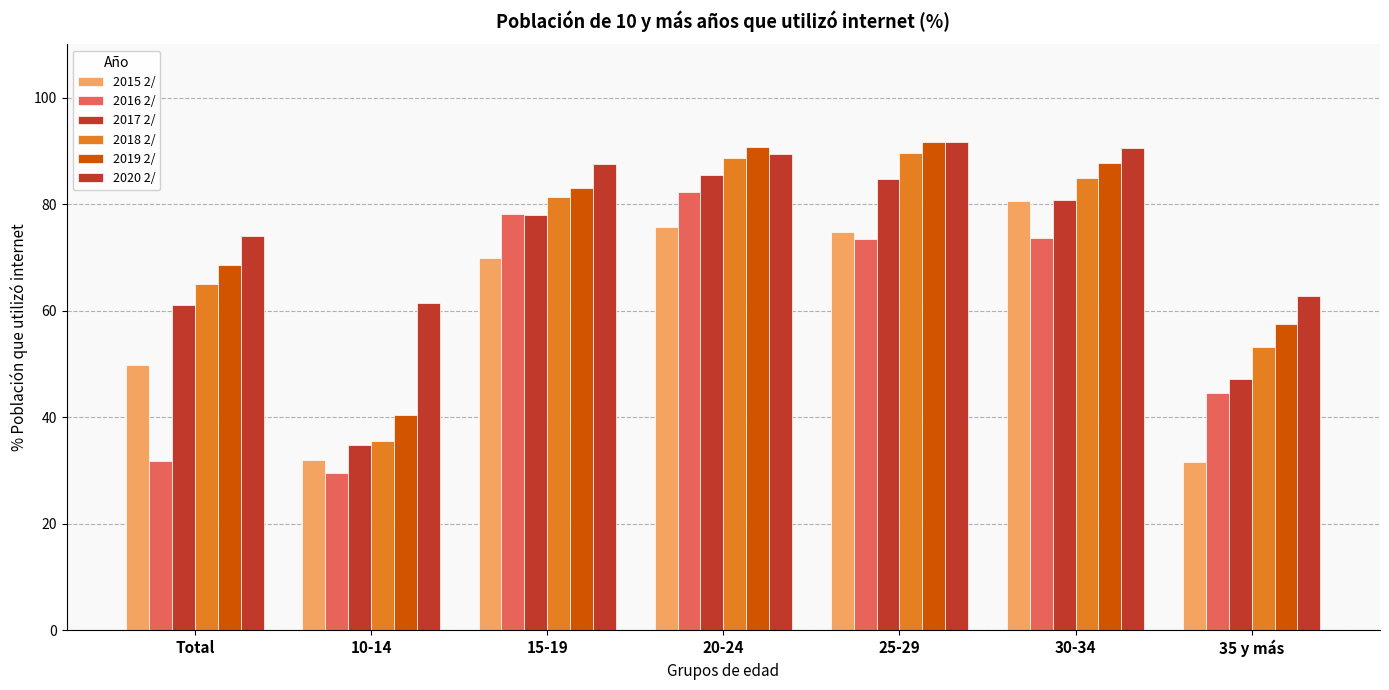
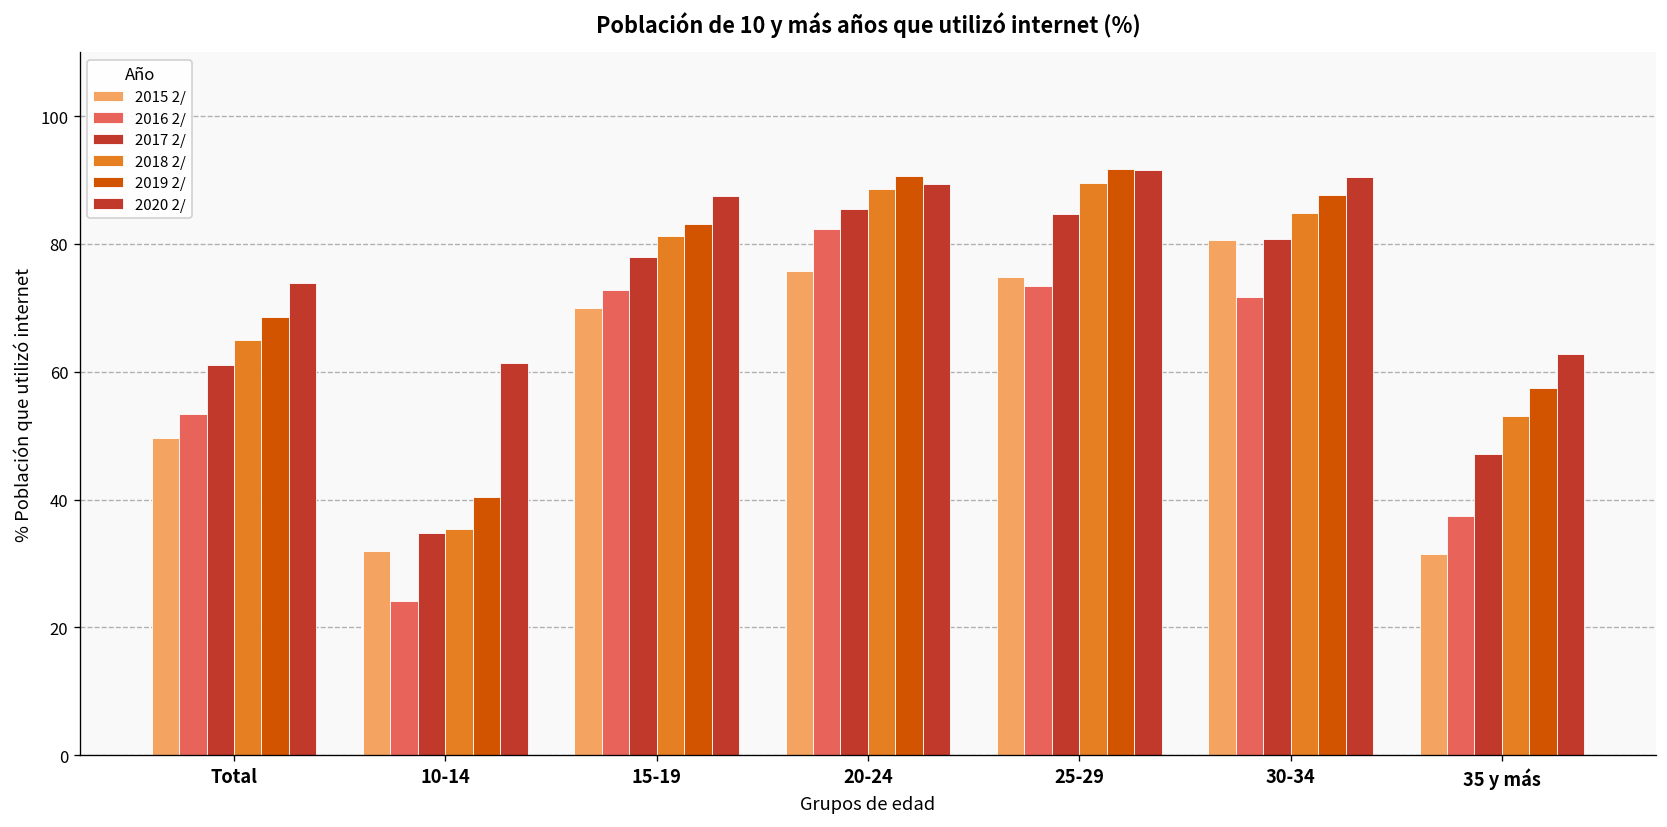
  {
    "2015 2/": {
      "Total": 50,
      "10-14": 32,
      "15-19": 70,
      "20-24": 76,
      "25-29": 75,
      "30-34": 81,
      "35 y más": 32
    },
    "2016 2/": {
-     "Total": 32,
-     "10-14": 30,
-     "15-19": 78,
+     "Total": 53,
+     "10-14": 24,
+     "15-19": 73,
      "20-24": 82,
      "25-29": 73,
-     "30-34": 74,
-     "35 y más": 44
+     "30-34": 72,
+     "35 y más": 37
    }
  }
